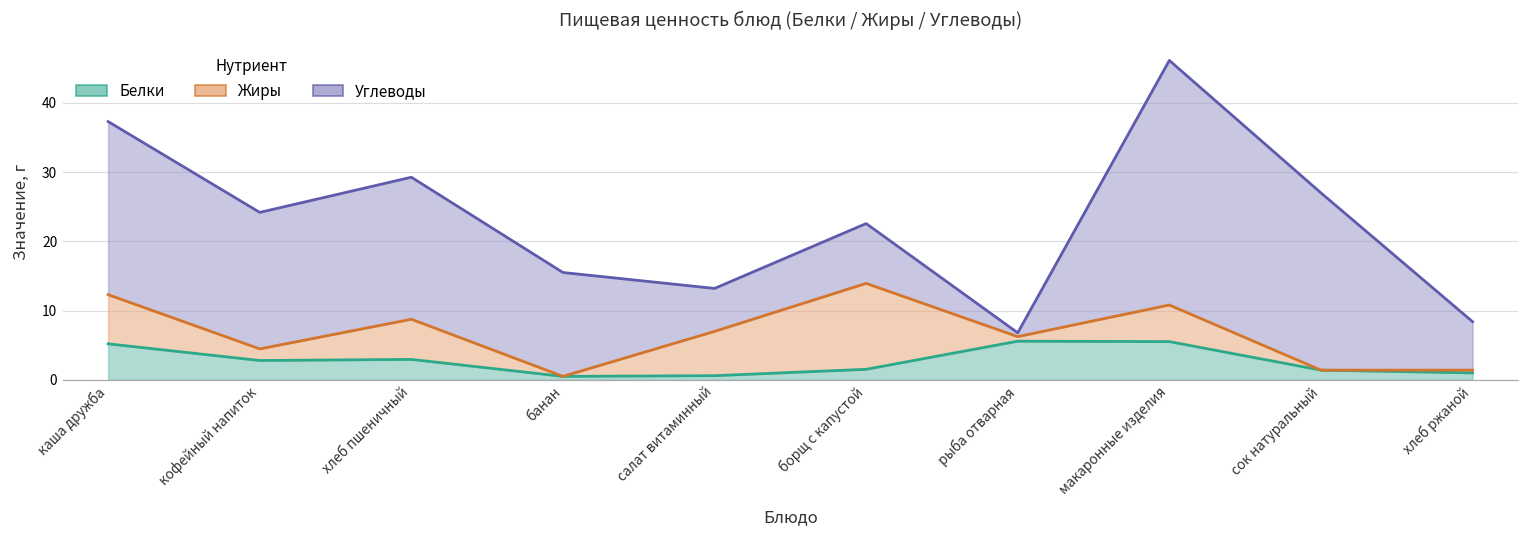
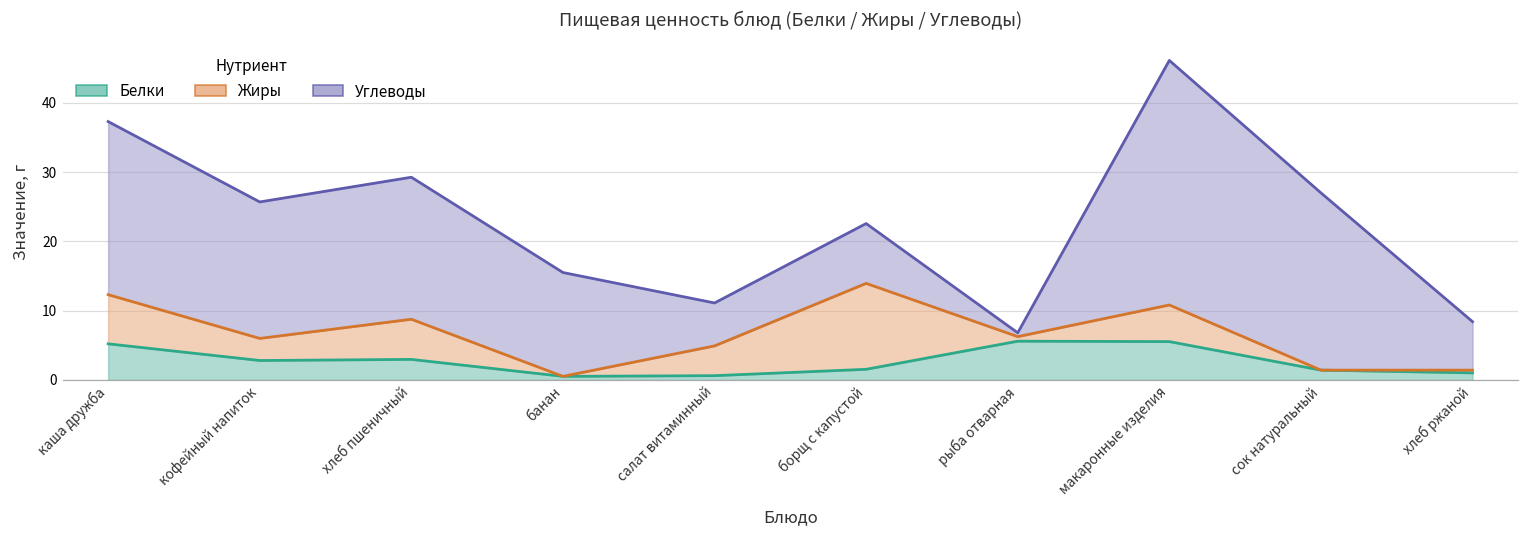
  {
    "Жиры": {
      "каша дружба": 7,
-     "кофейный напиток": 2,
+     "кофейный напиток": 3,
      "хлеб пшеничный": 6,
-     "салат витаминный": 6,
+     "салат витаминный": 4,
      "борщ с капустой": 12,
      "рыба отварная": 1,
      "макаронные изделия": 5
    }
  }
